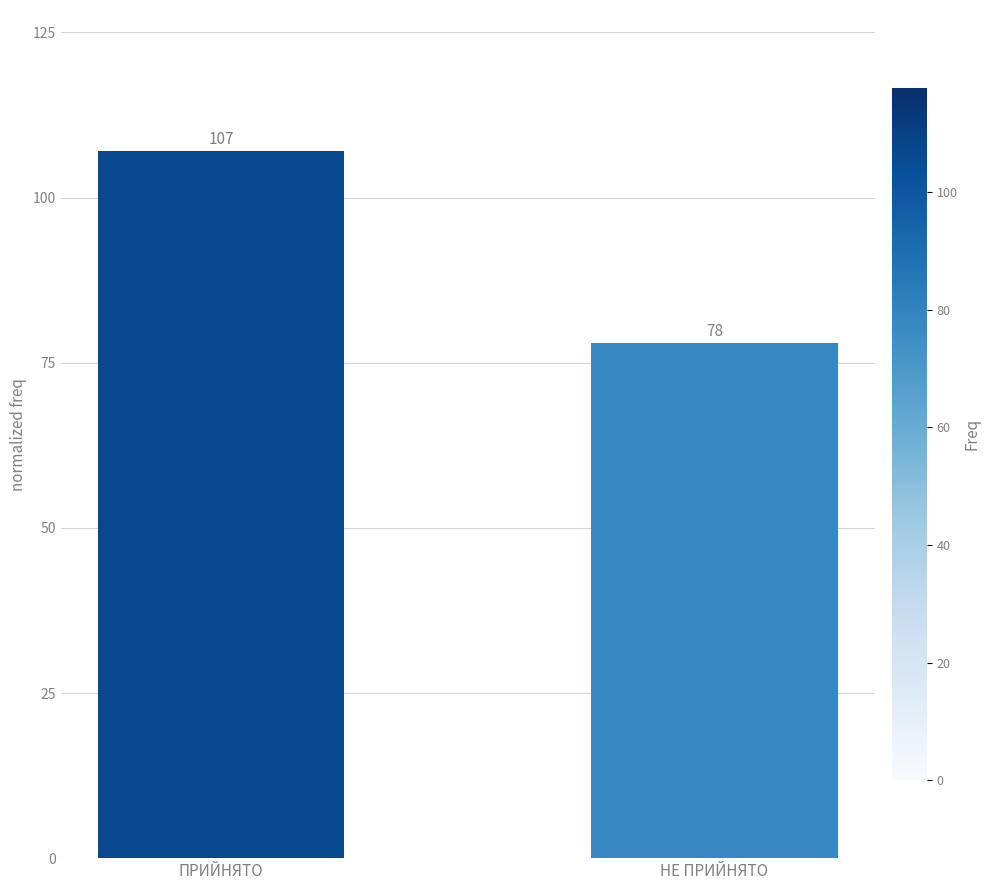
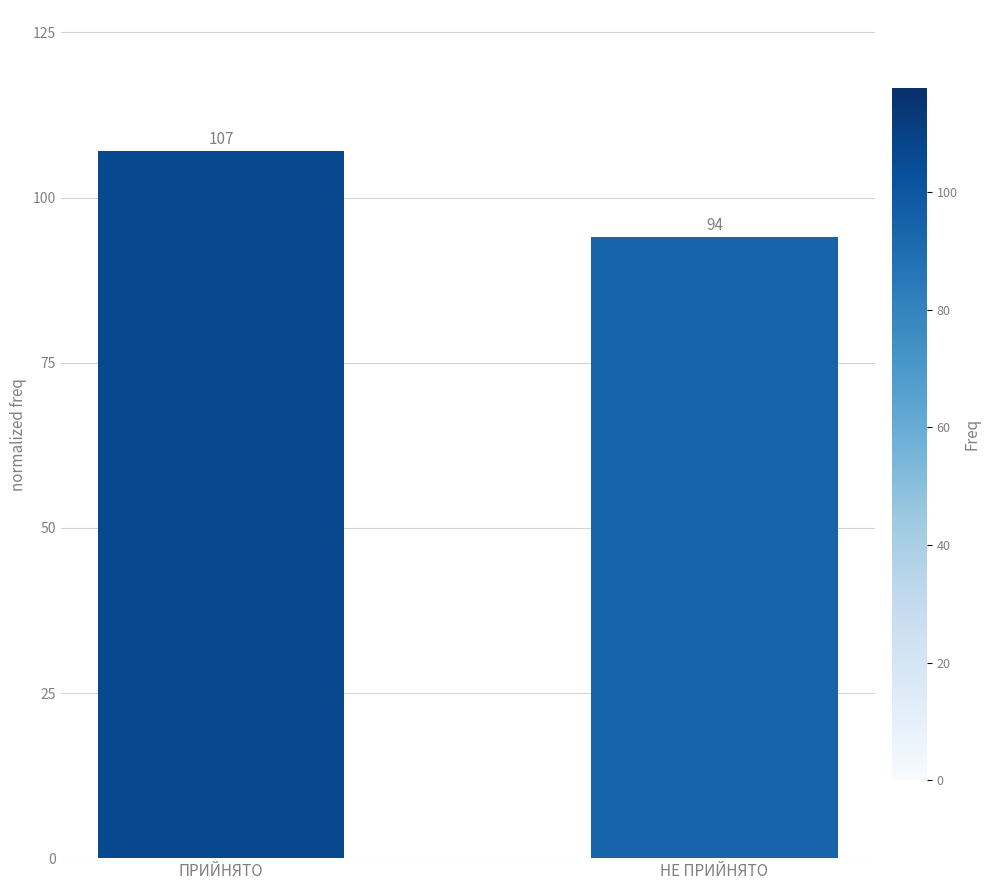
  {
    "ПРИЙНЯТО": 107,
-   "НЕ ПРИЙНЯТО": 78
+   "НЕ ПРИЙНЯТО": 94
  }
